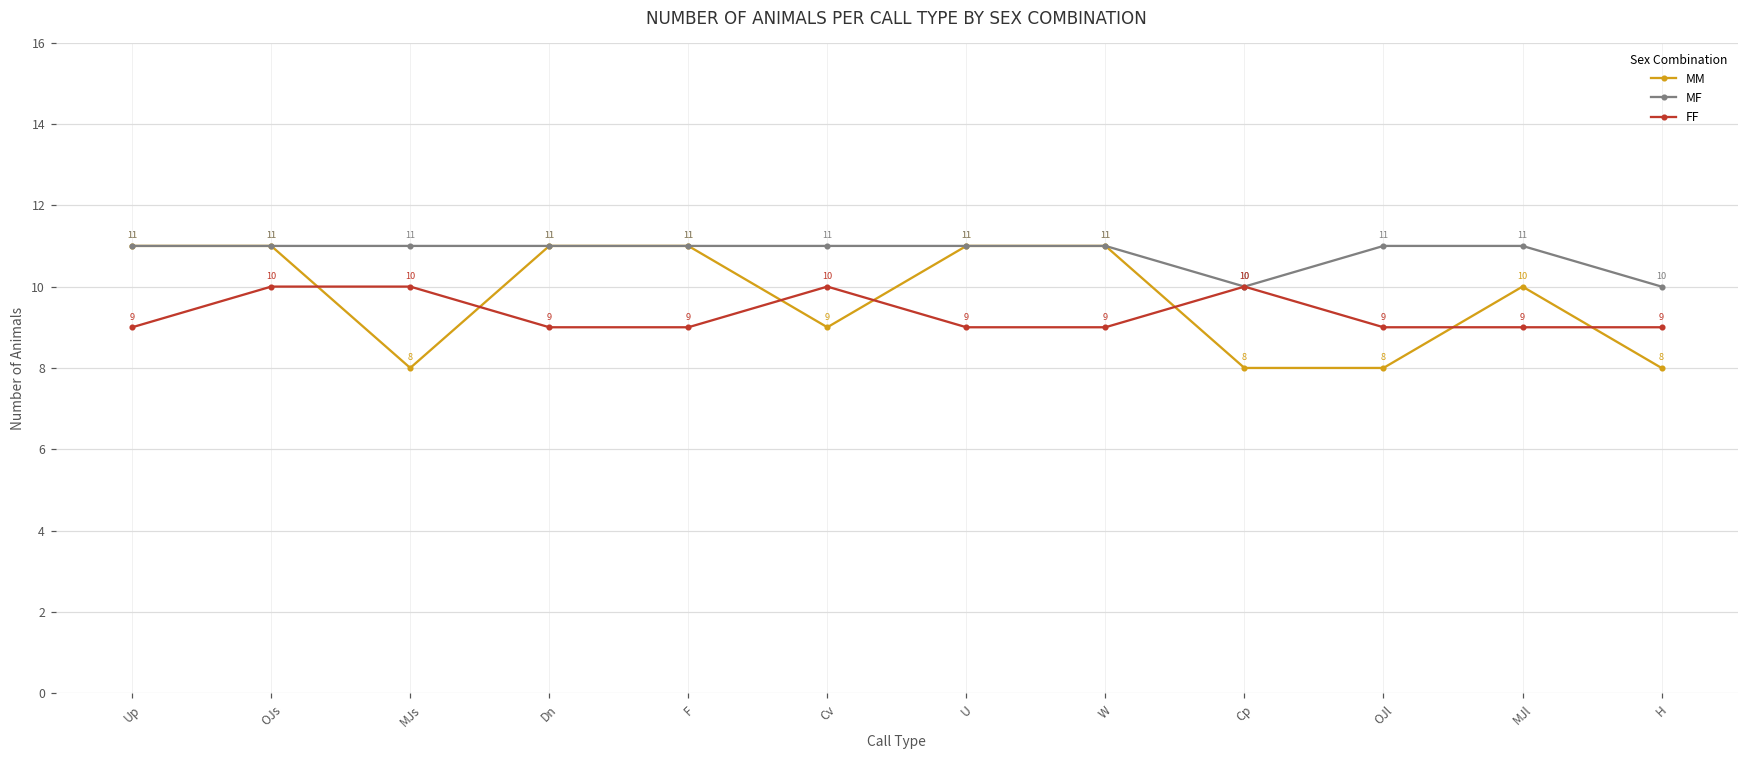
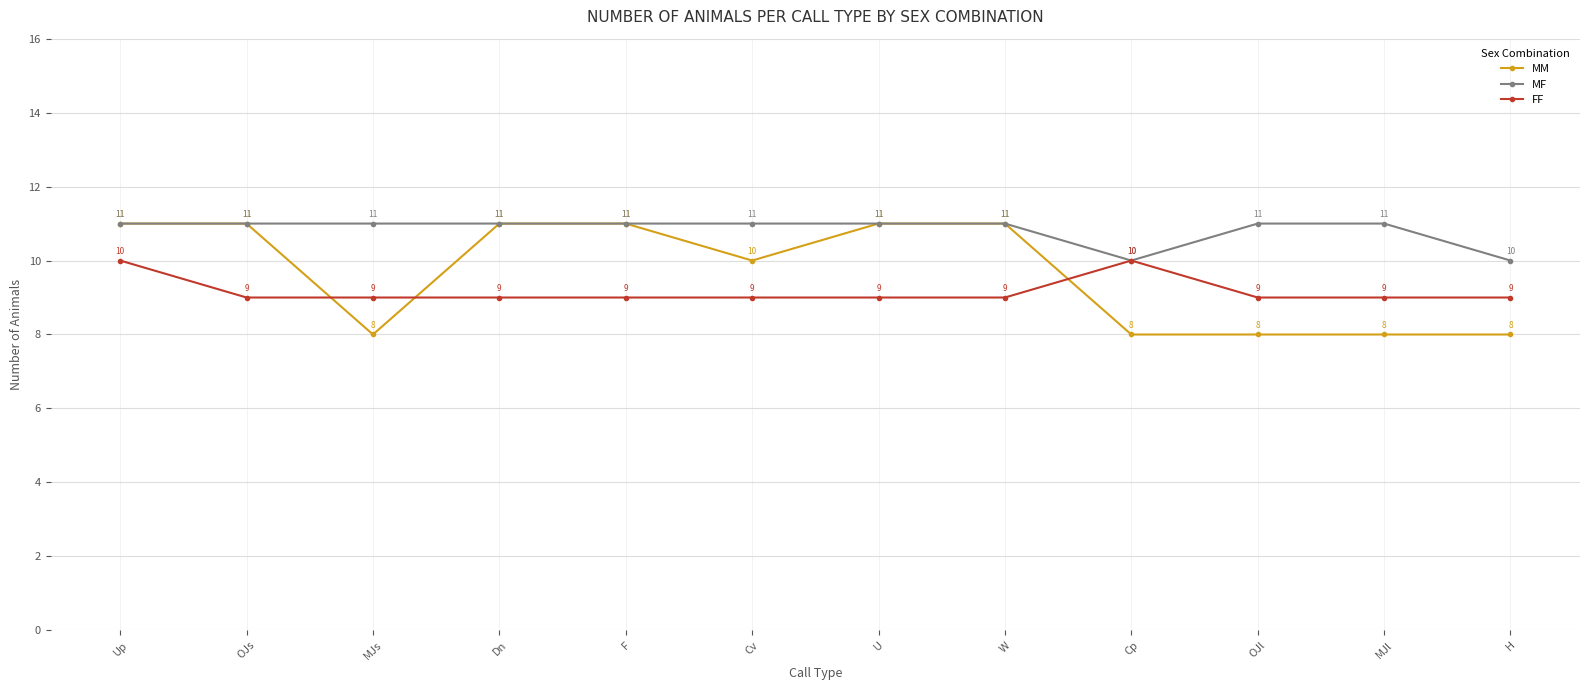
  {
    "MM": {
      "MJs": 8,
-     "Cv": 9,
+     "Cv": 10,
      "Cp": 8,
      "OJl": 8,
-     "MJl": 10,
+     "MJl": 8,
      "H": 8
    },
    "MF": {
      "MJs": 11,
      "Cv": 11,
      "OJl": 11,
      "MJl": 11,
      "H": 10
    },
    "FF": {
-     "Up": 9,
-     "OJs": 10,
-     "MJs": 10,
+     "Up": 10,
+     "OJs": 9,
+     "MJs": 9,
      "Dn": 9,
      "F": 9,
-     "Cv": 10,
+     "Cv": 9,
      "U": 9,
      "W": 9,
      "OJl": 9,
      "MJl": 9,
      "H": 9
    }
  }
